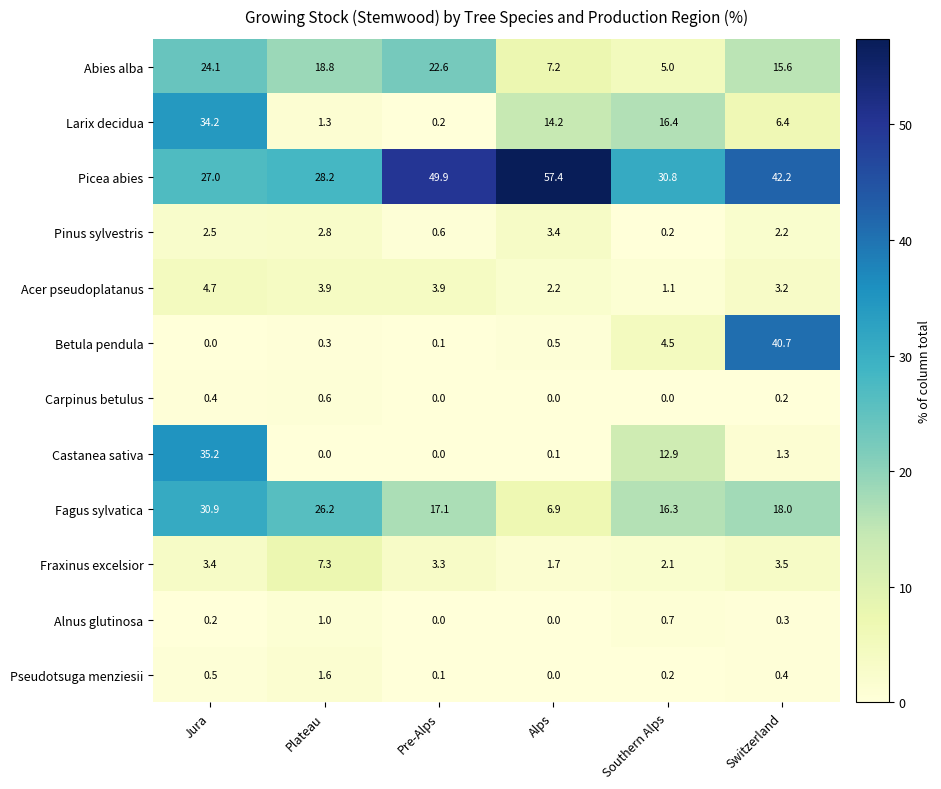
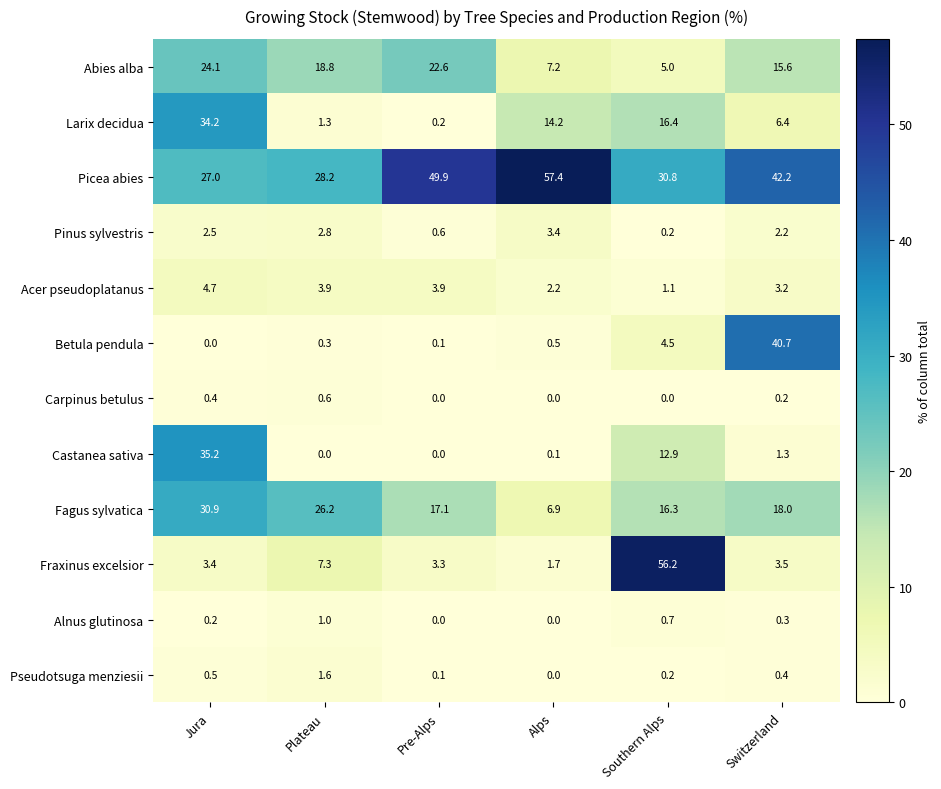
  {
    "Abies alba": {
      "Jura": 24.1,
      "Plateau": 18.8,
      "Pre-Alps": 22.6,
      "Alps": 7.2,
      "Southern Alps": 5.0,
      "Switzerland": 15.6
    },
    "Larix decidua": {
      "Jura": 34.2,
      "Plateau": 1.3,
      "Pre-Alps": 0.2,
      "Alps": 14.2,
      "Southern Alps": 16.4,
      "Switzerland": 6.4
    },
    "Picea abies": {
      "Jura": 27.0,
      "Plateau": 28.2,
      "Pre-Alps": 49.9,
      "Alps": 57.4,
      "Southern Alps": 30.8,
      "Switzerland": 42.2
    },
    "Pinus sylvestris": {
      "Jura": 2.5,
      "Plateau": 2.8,
      "Pre-Alps": 0.6,
      "Alps": 3.4,
      "Southern Alps": 0.2,
      "Switzerland": 2.2
    },
    "Acer pseudoplatanus": {
      "Jura": 4.7,
      "Plateau": 3.9,
      "Pre-Alps": 3.9,
      "Alps": 2.2,
      "Southern Alps": 1.1,
      "Switzerland": 3.2
    },
    "Betula pendula": {
      "Jura": 0.0,
      "Plateau": 0.3,
      "Pre-Alps": 0.1,
      "Alps": 0.5,
      "Southern Alps": 4.5,
      "Switzerland": 40.7
    },
    "Carpinus betulus": {
      "Jura": 0.4,
      "Plateau": 0.6,
      "Pre-Alps": 0.0,
      "Alps": 0.0,
      "Southern Alps": 0.0,
      "Switzerland": 0.2
    },
    "Castanea sativa": {
      "Jura": 35.2,
      "Plateau": 0.0,
      "Pre-Alps": 0.0,
      "Alps": 0.1,
      "Southern Alps": 12.9,
      "Switzerland": 1.3
    },
    "Fagus sylvatica": {
      "Jura": 30.9,
      "Plateau": 26.2,
      "Pre-Alps": 17.1,
      "Alps": 6.9,
      "Southern Alps": 16.3,
      "Switzerland": 18.0
    },
    "Fraxinus excelsior": {
      "Jura": 3.4,
      "Plateau": 7.3,
      "Pre-Alps": 3.3,
      "Alps": 1.7,
-     "Southern Alps": 2.1,
+     "Southern Alps": 56.2,
      "Switzerland": 3.5
    },
    "Alnus glutinosa": {
      "Jura": 0.2,
      "Plateau": 1.0,
      "Pre-Alps": 0.0,
      "Alps": 0.0,
      "Southern Alps": 0.7,
      "Switzerland": 0.3
    },
    "Pseudotsuga menziesii": {
      "Jura": 0.5,
      "Plateau": 1.6,
      "Pre-Alps": 0.1,
      "Alps": 0.0,
      "Southern Alps": 0.2,
      "Switzerland": 0.4
    }
  }
